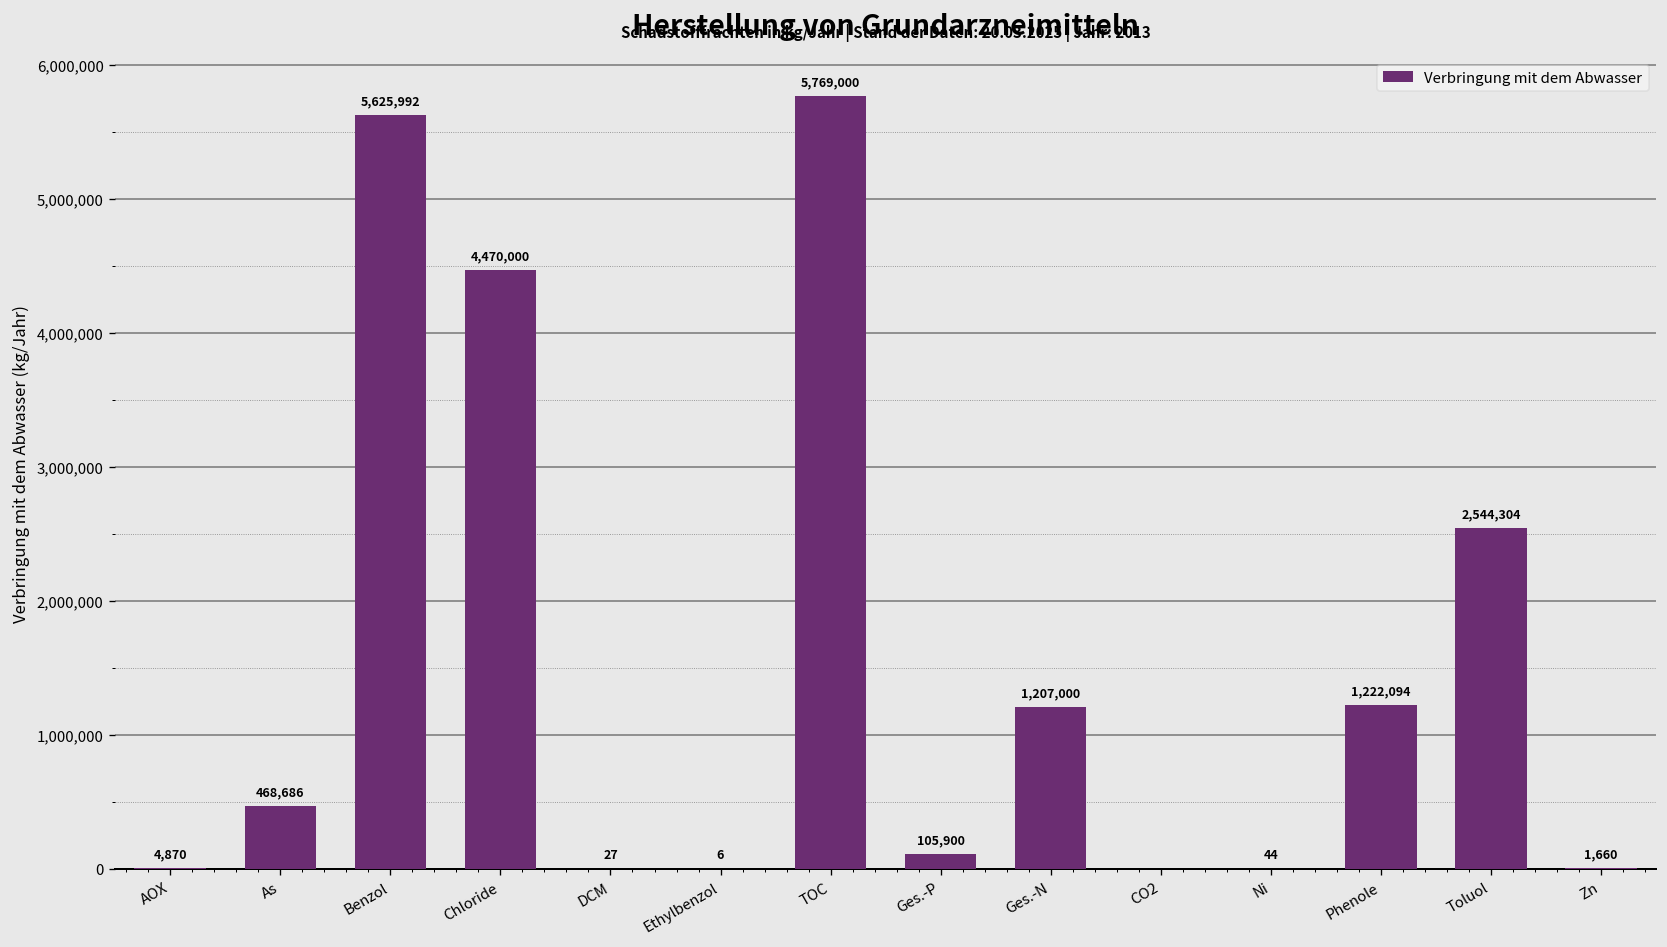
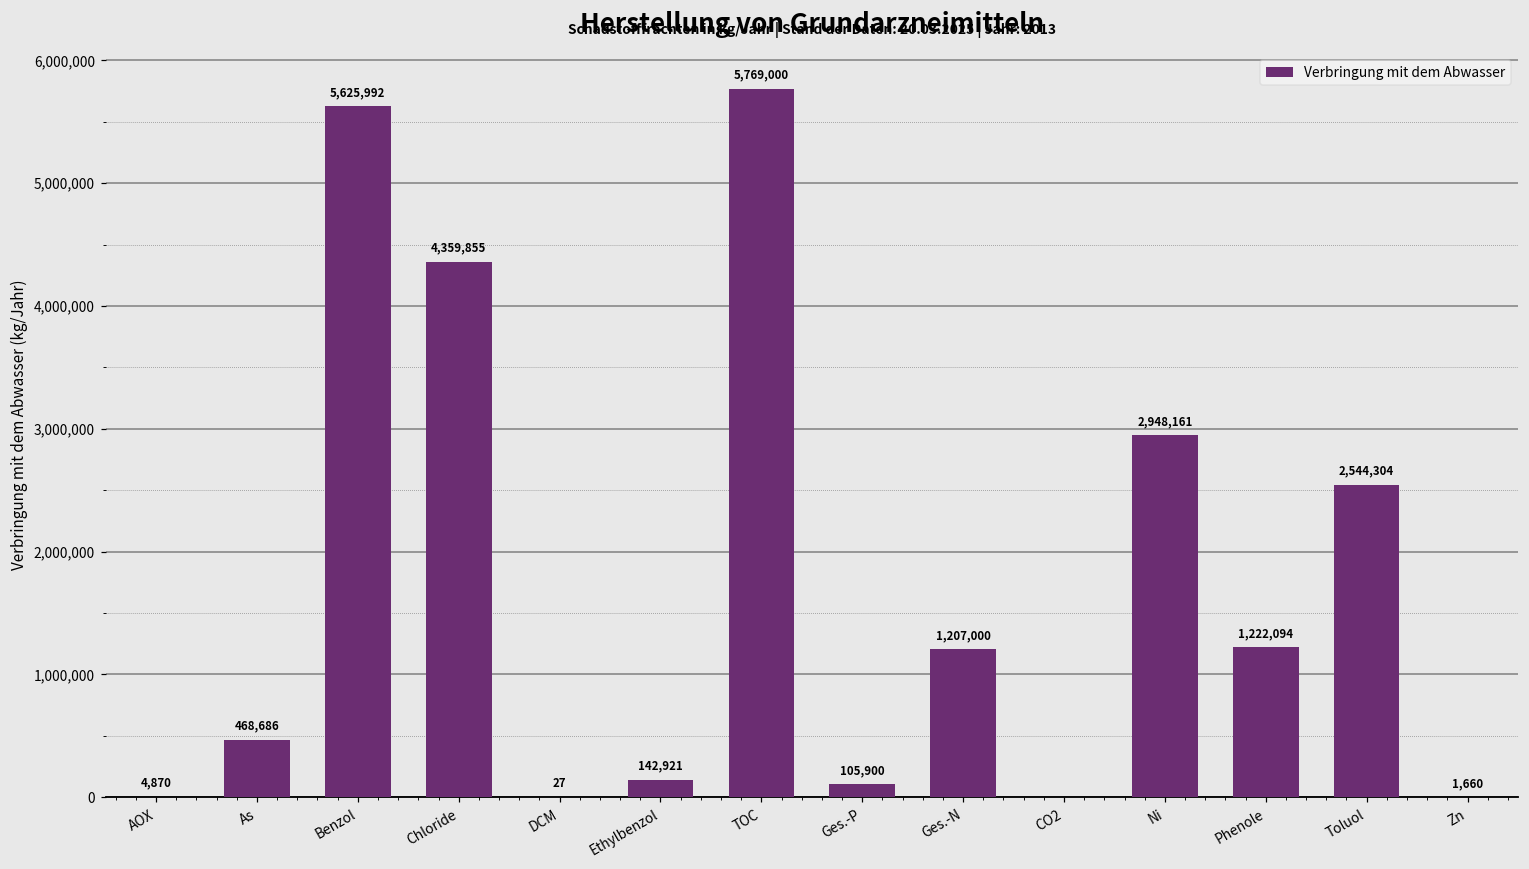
  {
    "AOX": "4,870",
    "As": "468,686",
    "Benzol": "5,625,992",
-   "Chloride": "4,470,000",
+   "Chloride": "4,359,855",
    "DCM": "27",
-   "Ethylbenzol": "6",
+   "Ethylbenzol": "142,921",
    "TOC": "5,769,000",
    "Ges.-P": "105,900",
    "Ges.-N": "1,207,000",
-   "Ni": "44",
+   "Ni": "2,948,161",
    "Phenole": "1,222,094",
    "Toluol": "2,544,304",
    "Zn": "1,660"
  }
